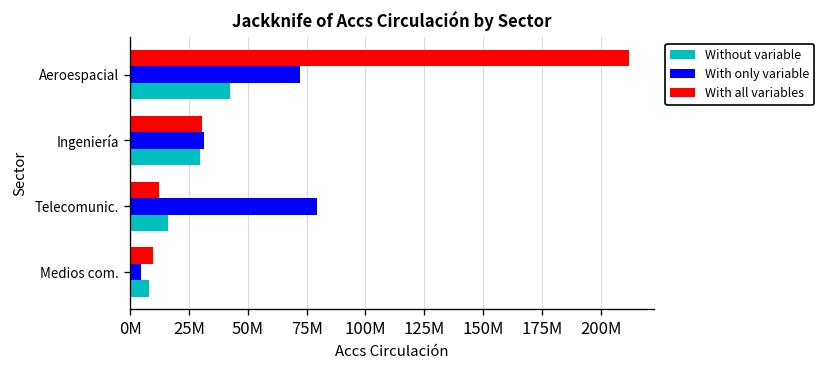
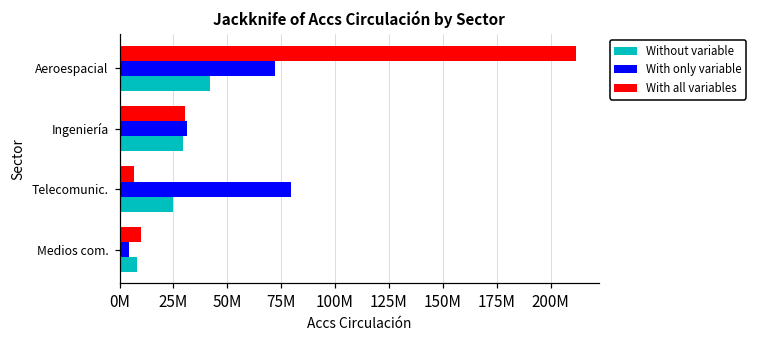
  {
    "Without variable": {
      "Aeroespacial": 42000000,
      "Ingeniería": 30000000,
-     "Telecomunic.": 16000000,
+     "Telecomunic.": 25000000,
      "Medios com.": 8000000
    },
    "With only variable": {
      "Aeroespacial": 72000000,
      "Ingeniería": 32000000,
      "Telecomunic.": 80000000,
      "Medios com.": 4000000
    },
    "With all variables": {
      "Aeroespacial": 212000000,
      "Ingeniería": 31000000,
-     "Telecomunic.": 12000000,
+     "Telecomunic.": 7000000,
      "Medios com.": 10000000
    }
  }
